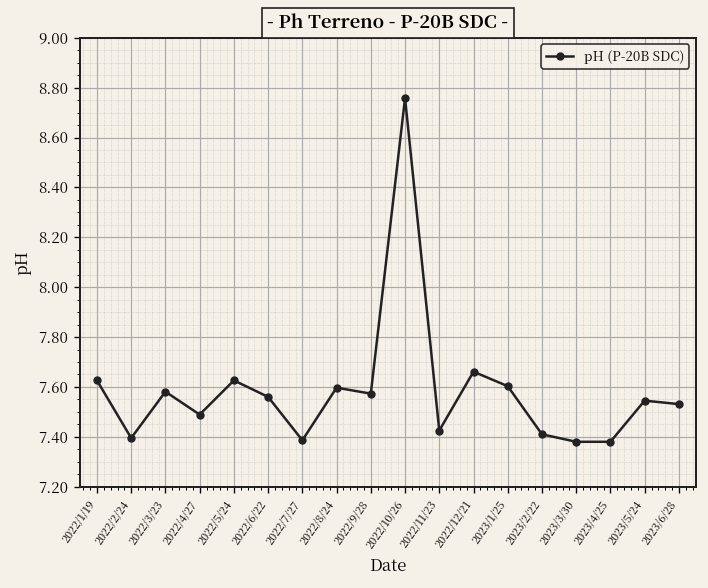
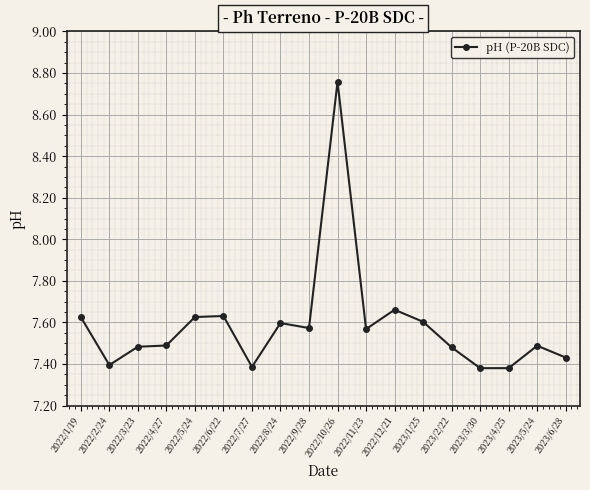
  {
    "2022/1/19": 7.63,
    "2022/2/24": 7.40,
-   "2022/3/23": 7.58,
+   "2022/3/23": 7.48,
    "2022/4/27": 7.49,
    "2022/5/24": 7.63,
-   "2022/6/22": 7.56,
+   "2022/6/22": 7.63,
    "2022/7/27": 7.39,
    "2022/8/24": 7.60,
    "2022/9/28": 7.57,
    "2022/10/26": 8.76,
-   "2022/11/23": 7.43,
+   "2022/11/23": 7.57,
    "2022/12/21": 7.66,
    "2023/1/25": 7.60,
-   "2023/2/22": 7.41,
+   "2023/2/22": 7.48,
    "2023/3/30": 7.38,
    "2023/4/25": 7.38,
-   "2023/5/24": 7.55,
-   "2023/6/28": 7.53
+   "2023/5/24": 7.49,
+   "2023/6/28": 7.43
  }
